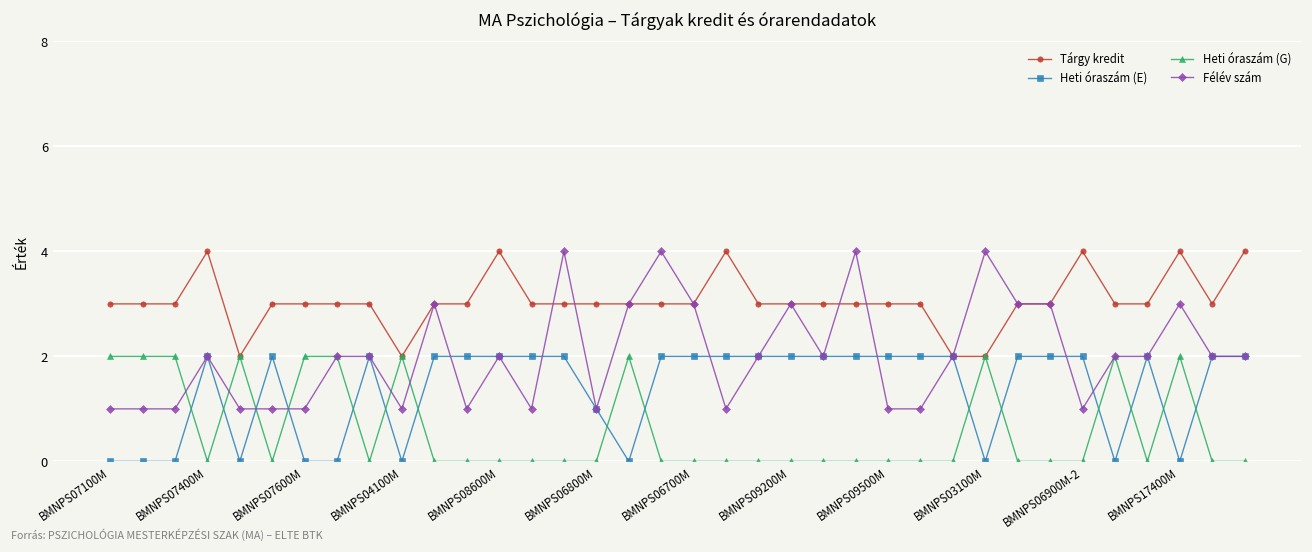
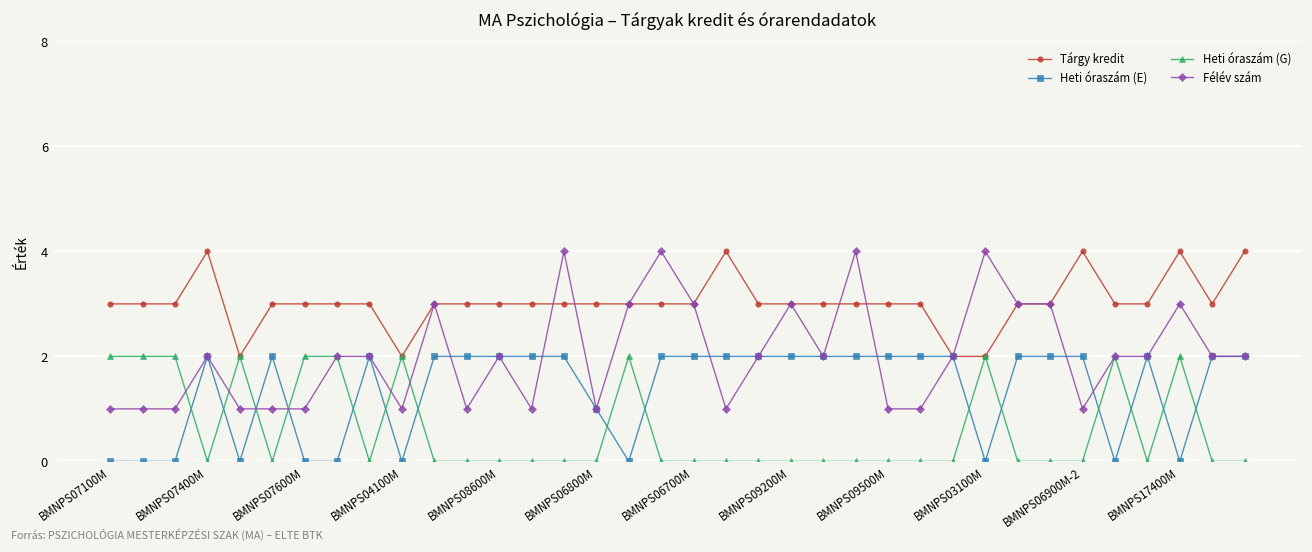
  {
    "Tárgy kredit": {
      "BMNPS07100M": 3,
      "BMNPS07400M": 4,
      "BMNPS07600M": 3,
-     "BMNPS08600M": 4,
+     "BMNPS08600M": 3,
      "BMNPS06800M": 3,
      "BMNPS09500M": 3,
      "BMNPS06900M-2": 4,
      "BMNPS17400M": 4
    },
    "Heti óraszám (E)": {
      "BMNPS07100M": 0,
      "BMNPS07600M": 0,
      "BMNPS04100M": 0,
      "BMNPS06700M": 2,
      "BMNPS09200M": 2,
      "BMNPS09500M": 2,
      "BMNPS03100M": 0,
      "BMNPS06900M-2": 2,
      "BMNPS17400M": 0
    },
    "Heti óraszám (G)": {
      "BMNPS07100M": 2,
      "BMNPS07400M": 0,
      "BMNPS07600M": 2,
      "BMNPS08600M": 0,
      "BMNPS06800M": 0,
      "BMNPS06700M": 0,
      "BMNPS09200M": 0,
      "BMNPS09500M": 0,
      "BMNPS06900M-2": 0,
      "BMNPS17400M": 2
    },
    "Félév szám": {
      "BMNPS07100M": 1,
      "BMNPS07600M": 1,
      "BMNPS04100M": 1,
      "BMNPS09500M": 1,
      "BMNPS03100M": 4,
      "BMNPS06900M-2": 1,
      "BMNPS17400M": 3
    }
  }
